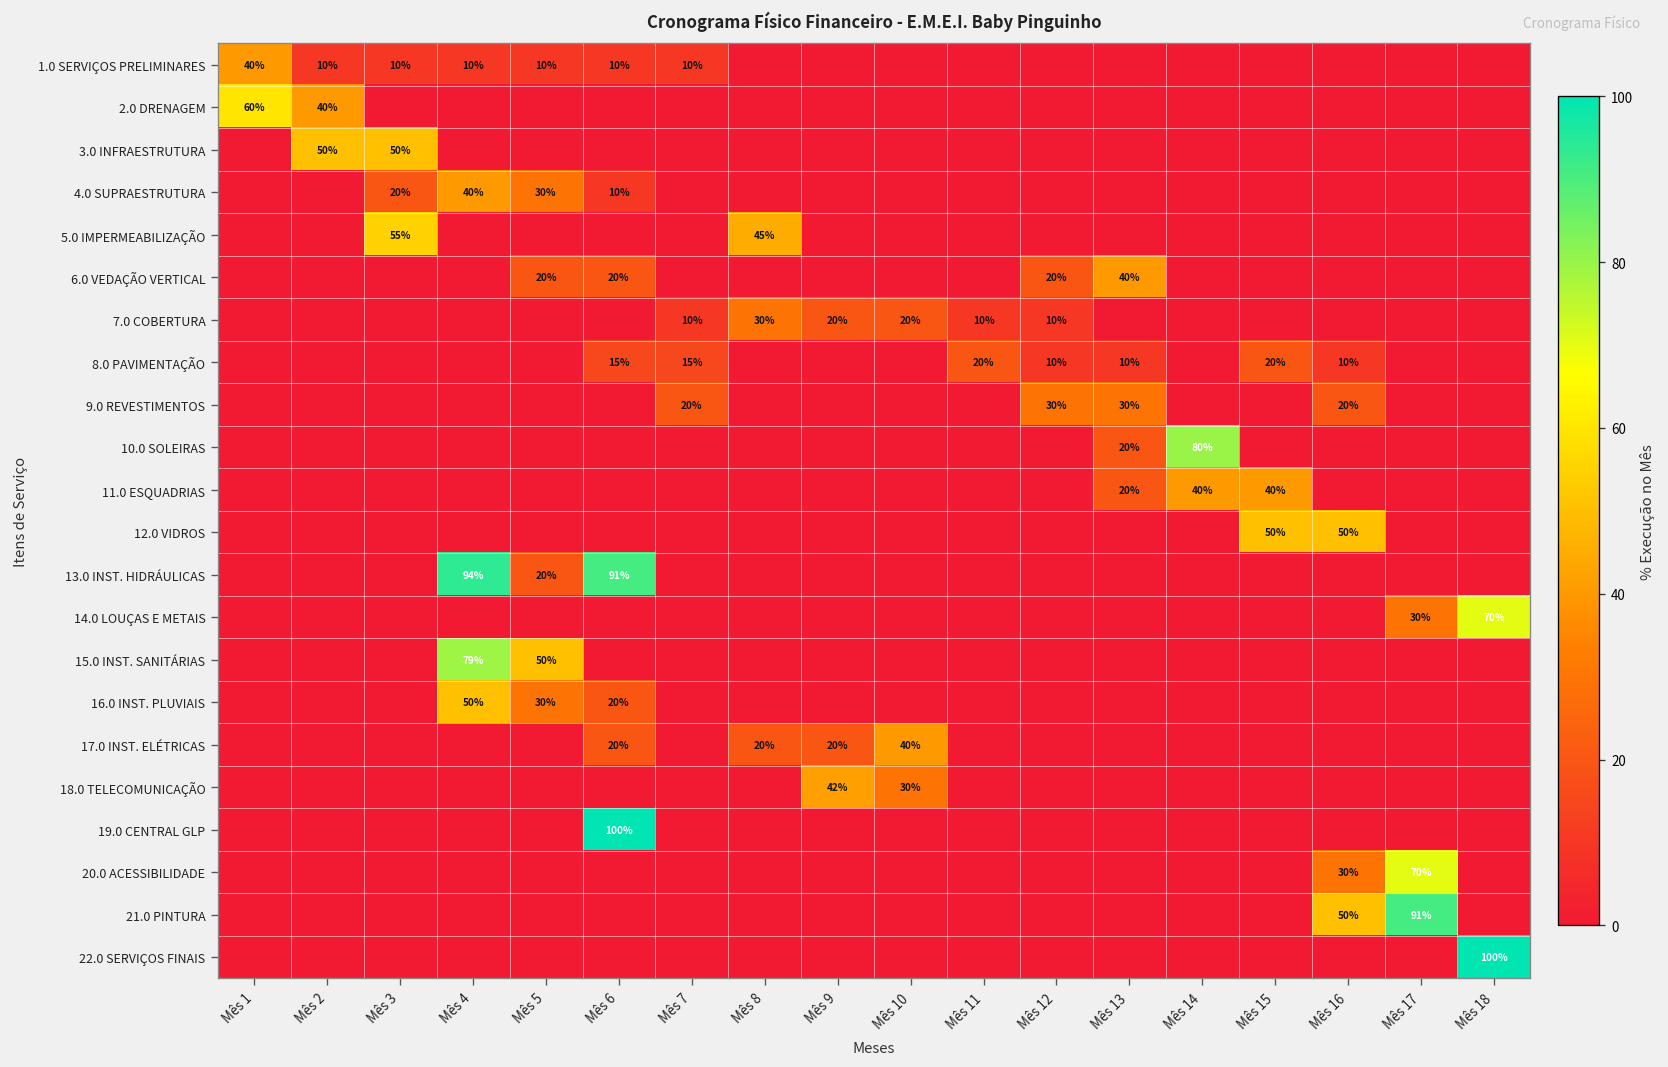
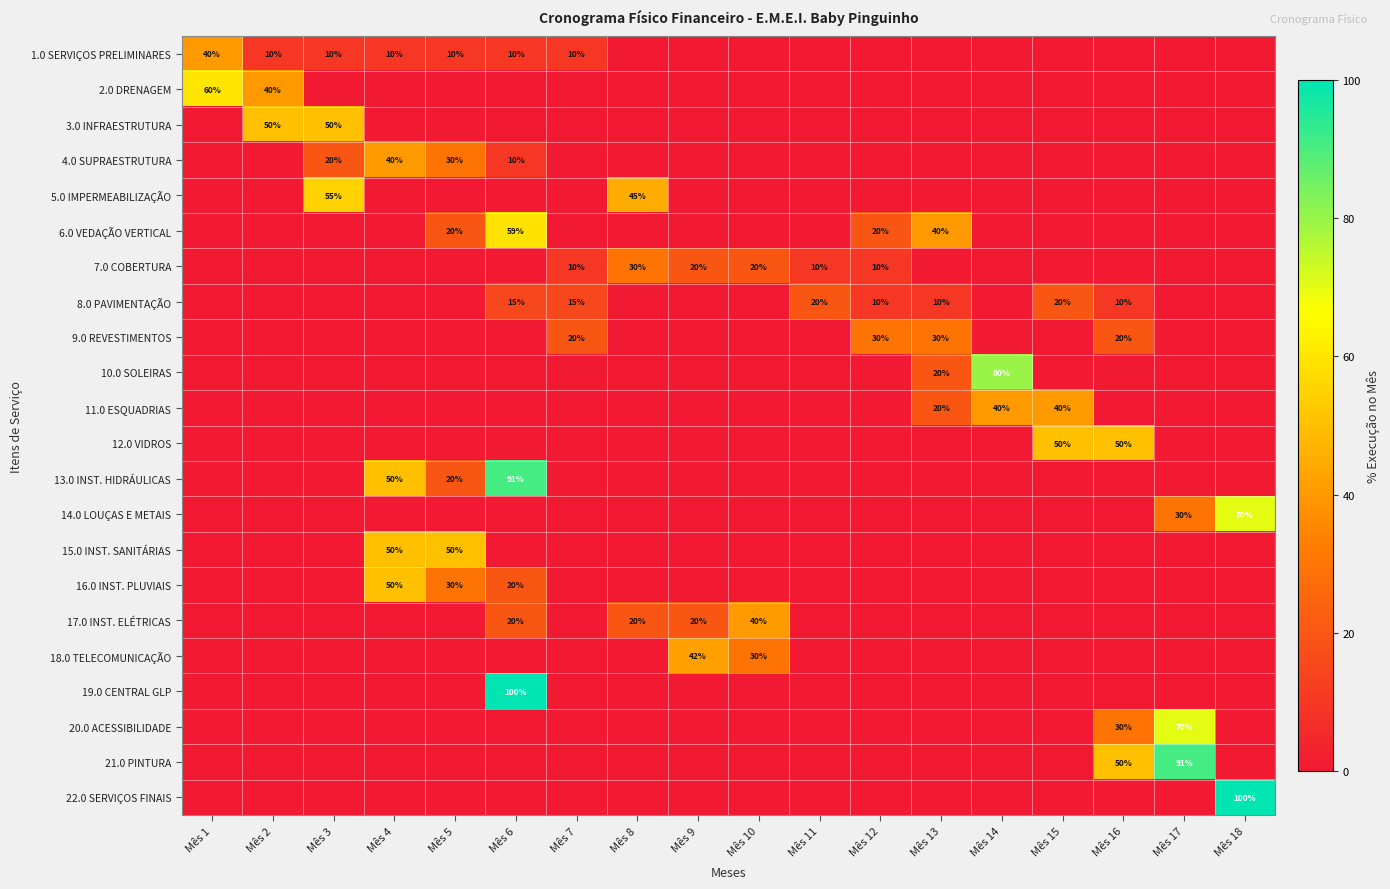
  {
    "1.0 SERVIÇOS PRELIMINARES": {
      "Mês 1": "40%",
      "Mês 2": "10%",
      "Mês 3": "10%",
      "Mês 4": "10%",
      "Mês 5": "10%",
      "Mês 6": "10%",
      "Mês 7": "10%"
    },
    "2.0 DRENAGEM": {
      "Mês 1": "60%",
      "Mês 2": "40%"
    },
    "3.0 INFRAESTRUTURA": {
      "Mês 2": "50%",
      "Mês 3": "50%"
    },
    "4.0 SUPRAESTRUTURA": {
      "Mês 3": "20%",
      "Mês 4": "40%",
      "Mês 5": "30%",
      "Mês 6": "10%"
    },
    "5.0 IMPERMEABILIZAÇÃO": {
      "Mês 3": "55%",
      "Mês 8": "45%"
    },
    "6.0 VEDAÇÃO VERTICAL": {
      "Mês 5": "20%",
-     "Mês 6": "20%",
+     "Mês 6": "59%",
      "Mês 12": "20%",
      "Mês 13": "40%"
    },
    "7.0 COBERTURA": {
      "Mês 7": "10%",
      "Mês 8": "30%",
      "Mês 9": "20%",
      "Mês 10": "20%",
      "Mês 11": "10%",
      "Mês 12": "10%"
    },
    "8.0 PAVIMENTAÇÃO": {
      "Mês 6": "15%",
      "Mês 7": "15%",
      "Mês 11": "20%",
      "Mês 12": "10%",
      "Mês 13": "10%",
      "Mês 15": "20%",
      "Mês 16": "10%"
    },
    "9.0 REVESTIMENTOS": {
      "Mês 7": "20%",
      "Mês 12": "30%",
      "Mês 13": "30%",
      "Mês 16": "20%"
    },
    "10.0 SOLEIRAS": {
      "Mês 13": "20%",
      "Mês 14": "80%"
    },
    "11.0 ESQUADRIAS": {
      "Mês 13": "20%",
      "Mês 14": "40%",
      "Mês 15": "40%"
    },
    "12.0 VIDROS": {
      "Mês 15": "50%",
      "Mês 16": "50%"
    },
    "13.0 INST. HIDRÁULICAS": {
-     "Mês 4": "94%",
+     "Mês 4": "50%",
      "Mês 5": "20%",
      "Mês 6": "91%"
    },
    "14.0 LOUÇAS E METAIS": {
      "Mês 17": "30%",
      "Mês 18": "70%"
    },
    "15.0 INST. SANITÁRIAS": {
-     "Mês 4": "79%",
+     "Mês 4": "50%",
      "Mês 5": "50%"
    },
    "16.0 INST. PLUVIAIS": {
      "Mês 4": "50%",
      "Mês 5": "30%",
      "Mês 6": "20%"
    },
    "17.0 INST. ELÉTRICAS": {
      "Mês 6": "20%",
      "Mês 8": "20%",
      "Mês 9": "20%",
      "Mês 10": "40%"
    },
    "18.0 TELECOMUNICAÇÃO": {
      "Mês 9": "42%",
      "Mês 10": "30%"
    },
    "19.0 CENTRAL GLP": {
      "Mês 6": "100%"
    },
    "20.0 ACESSIBILIDADE": {
      "Mês 16": "30%",
      "Mês 17": "70%"
    },
    "21.0 PINTURA": {
      "Mês 16": "50%",
      "Mês 17": "91%"
    },
    "22.0 SERVIÇOS FINAIS": {
      "Mês 18": "100%"
    }
  }
